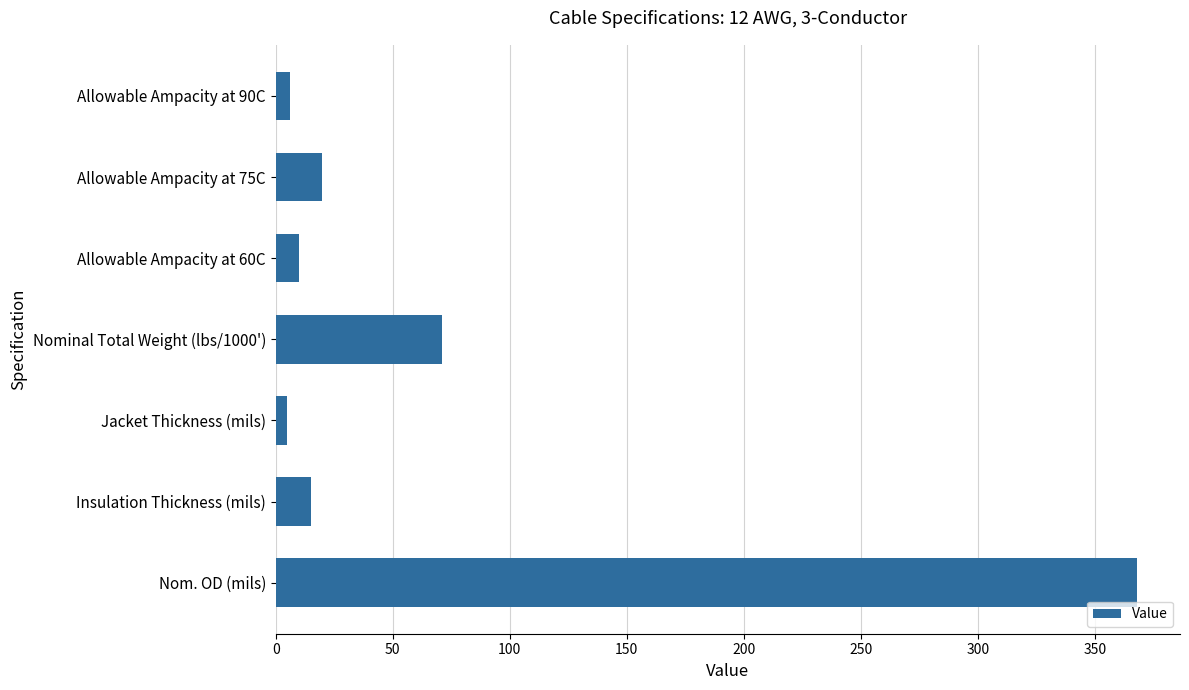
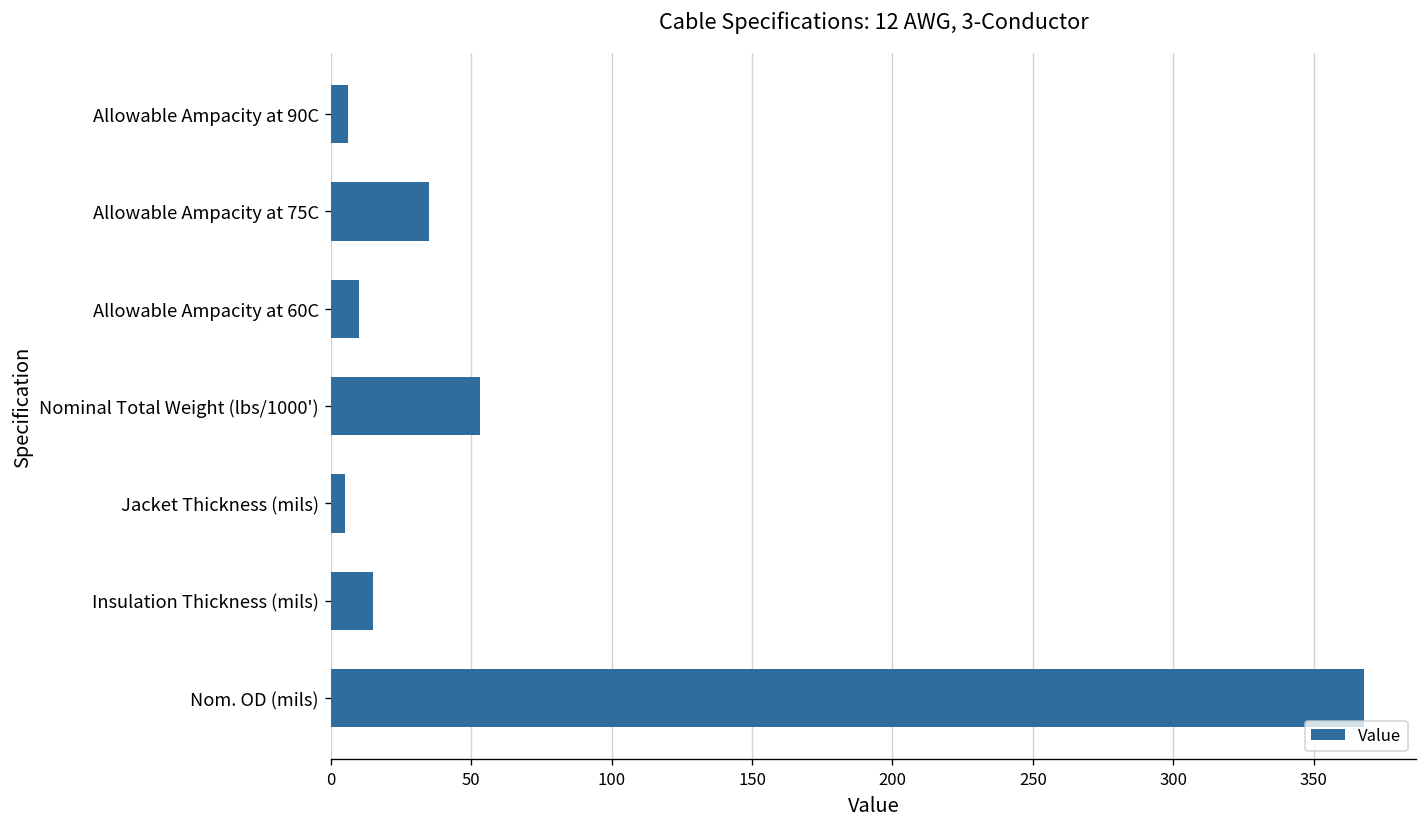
  {
    "Allowable Ampacity at 90C": 6,
-   "Allowable Ampacity at 75C": 20,
+   "Allowable Ampacity at 75C": 35,
    "Allowable Ampacity at 60C": 10,
-   "Nominal Total Weight (lbs/1000')": 71,
+   "Nominal Total Weight (lbs/1000')": 53,
    "Jacket Thickness (mils)": 5,
    "Insulation Thickness (mils)": 15,
    "Nom. OD (mils)": 368
  }
